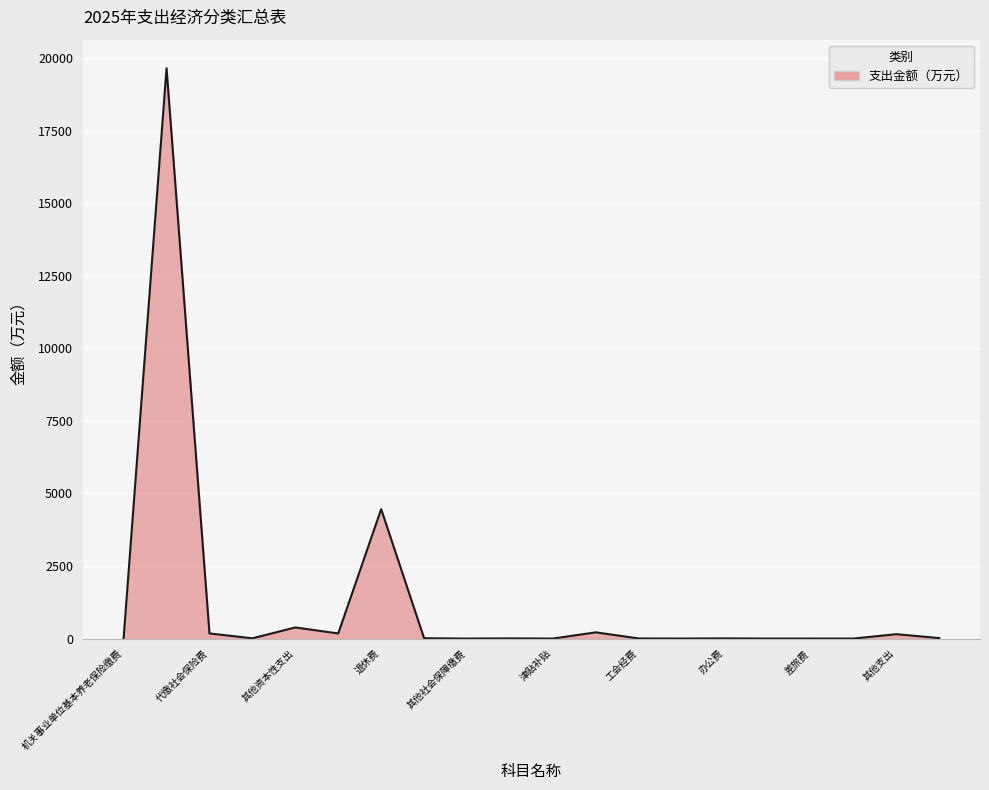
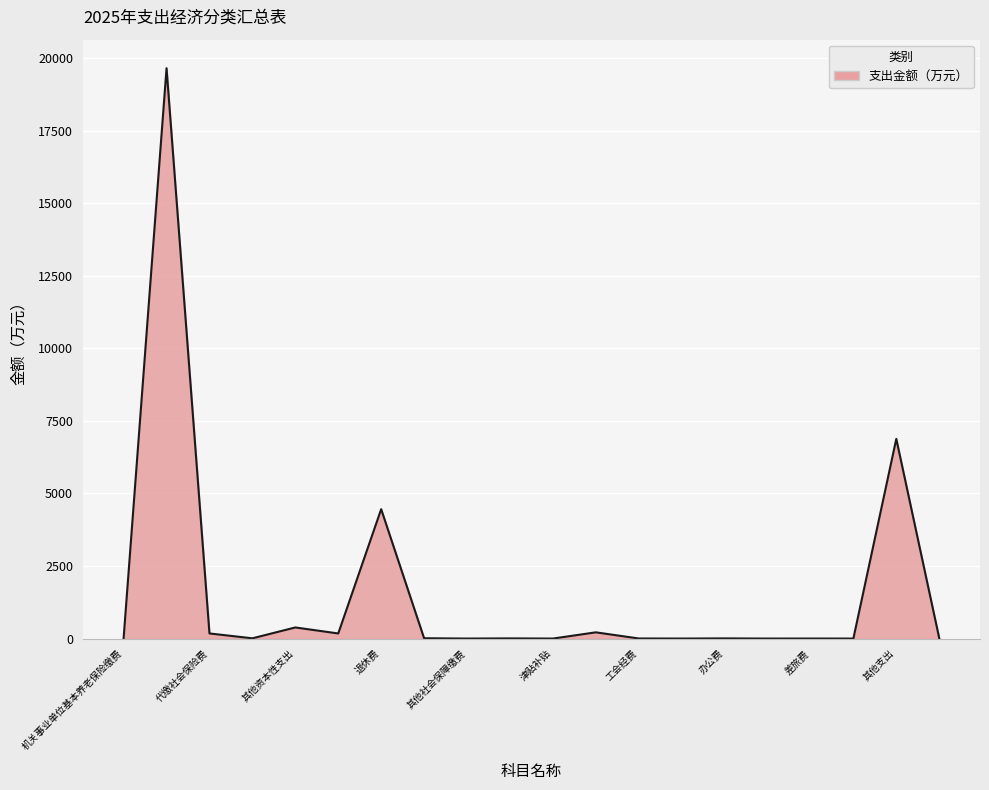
  {
    "机关事业单位基本养老保险缴费": 0,
    "代缴社会保险费": 200,
    "其他资本性支出": 400,
    "退休费": 4500,
    "其他社会保障缴费": 0,
    "津贴补贴": 0,
    "工会经费": 0,
    "办公费": 0,
    "差旅费": 0,
-   "其他支出": 200
+   "其他支出": 6900
  }
